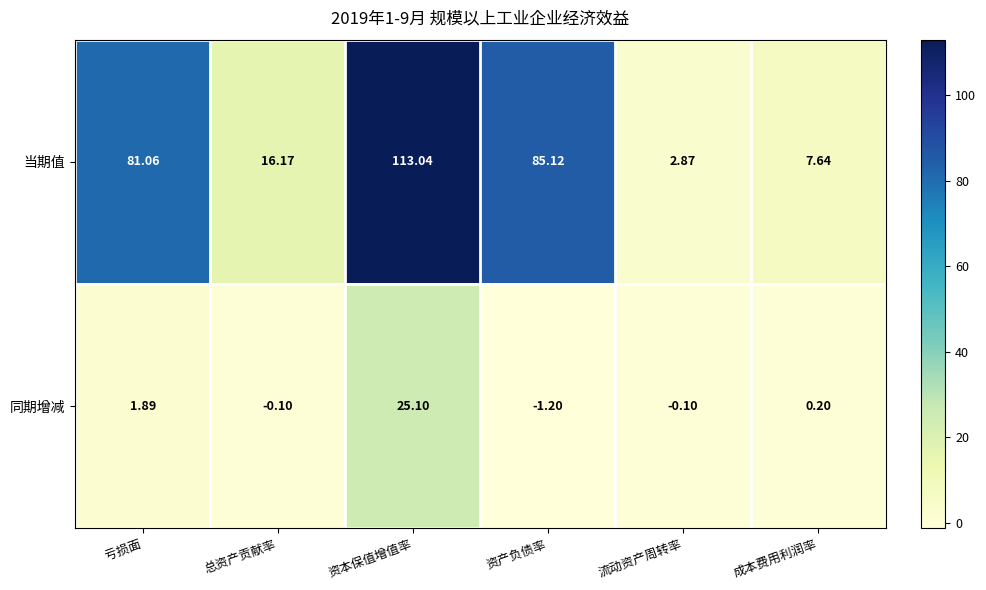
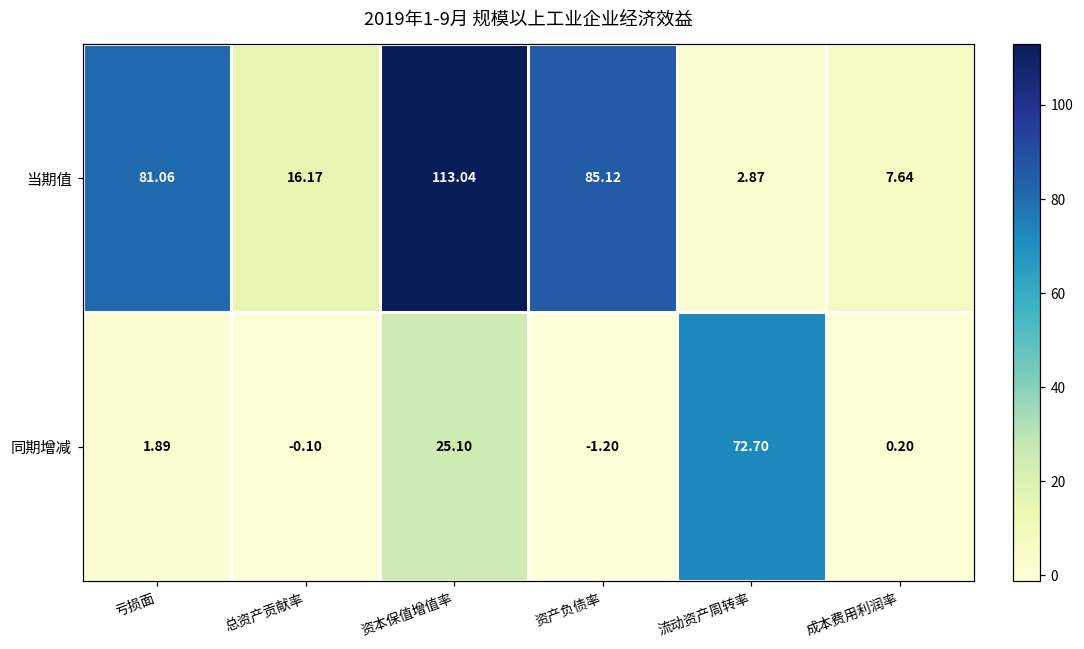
  {
    "当期值": {
      "亏损面": 81.06,
      "总资产贡献率": 16.17,
      "资本保值增值率": 113.04,
      "资产负债率": 85.12,
      "流动资产周转率": 2.87,
      "成本费用利润率": 7.64
    },
    "同期增减": {
      "亏损面": 1.89,
      "总资产贡献率": -0.10,
      "资本保值增值率": 25.10,
      "资产负债率": -1.20,
-     "流动资产周转率": -0.10,
+     "流动资产周转率": 72.70,
      "成本费用利润率": 0.20
    }
  }
